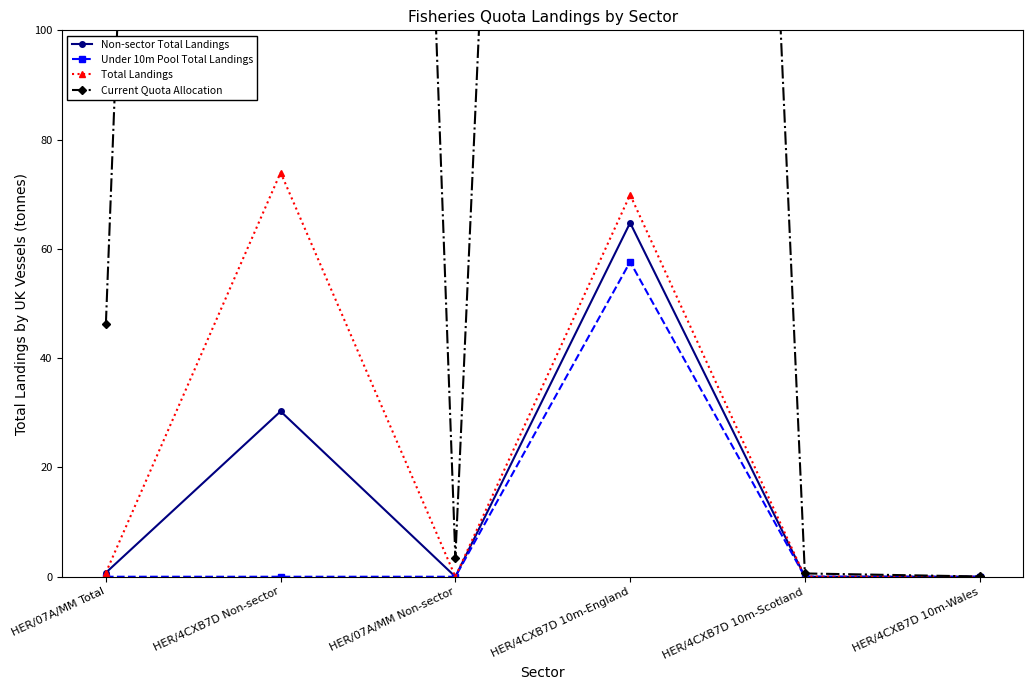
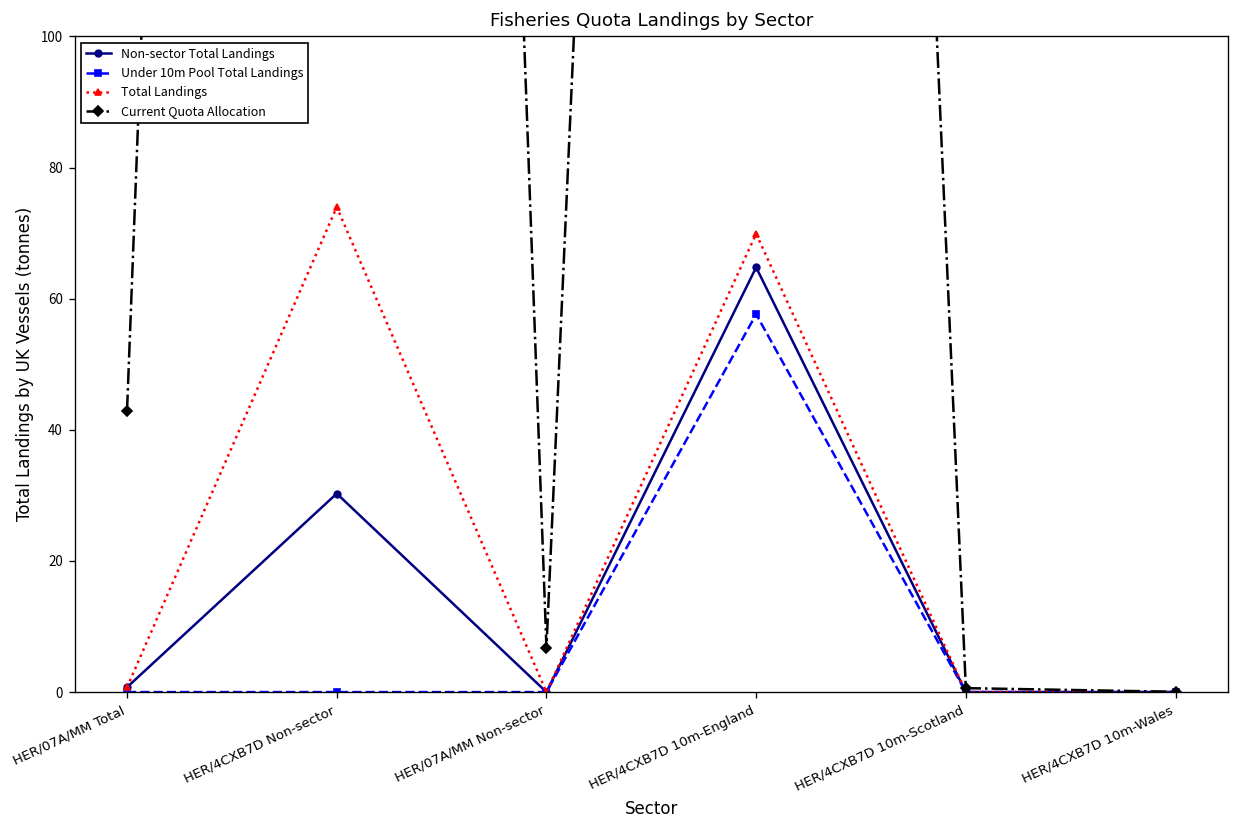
  {
    "Non-sector Total Landings": {
      "HER/4CXB7D Non-sector": 30,
      "HER/4CXB7D 10m-England": 65
    },
    "Under 10m Pool Total Landings": {
      "HER/07A/MM Total": 0,
      "HER/4CXB7D Non-sector": 0,
      "HER/4CXB7D 10m-England": 58
    },
    "Total Landings": {
      "HER/4CXB7D Non-sector": 74,
      "HER/4CXB7D 10m-England": 70
    },
    "Current Quota Allocation": {
-     "HER/07A/MM Total": 46,
-     "HER/07A/MM Non-sector": 3,
+     "HER/07A/MM Total": 43,
+     "HER/07A/MM Non-sector": 7,
      "HER/4CXB7D 10m-Scotland": 1
    }
  }
